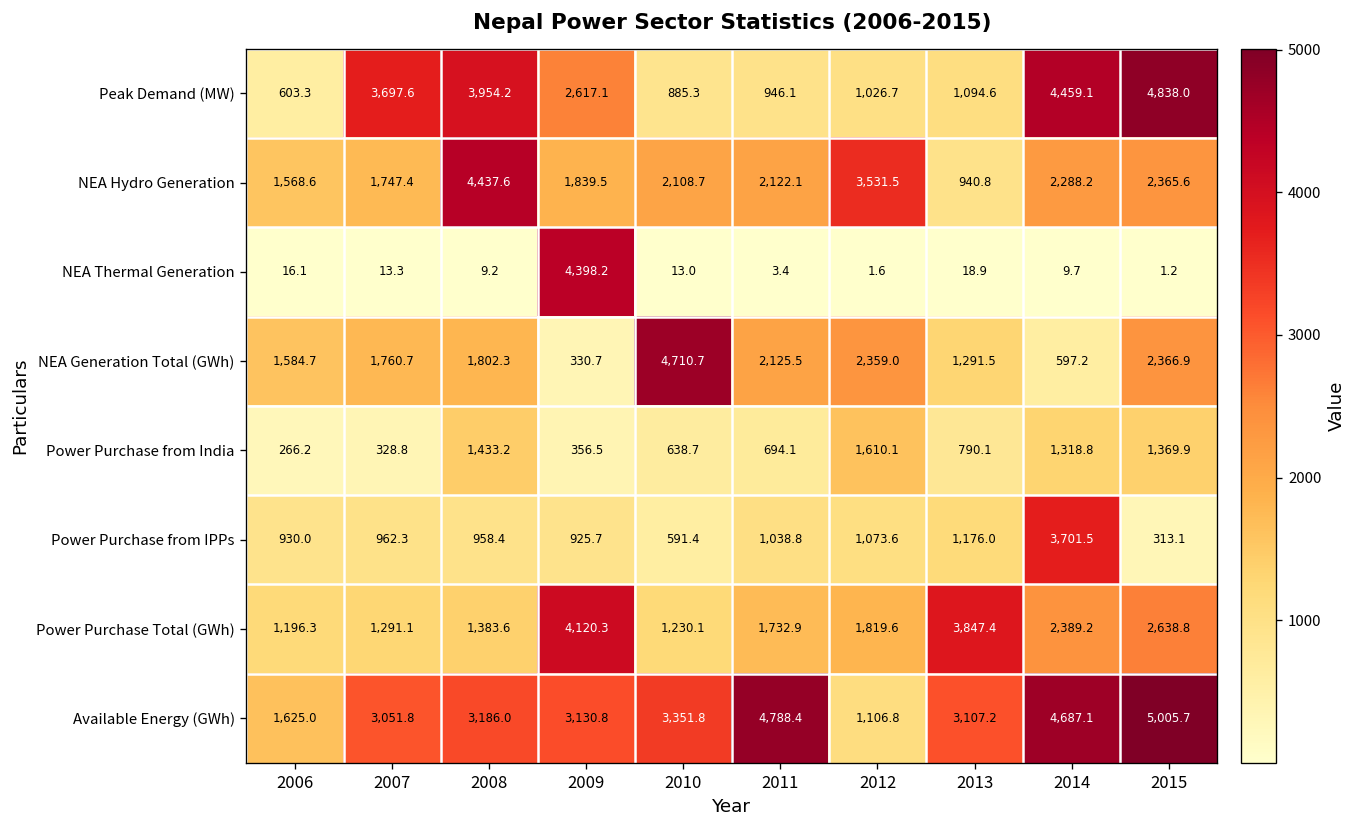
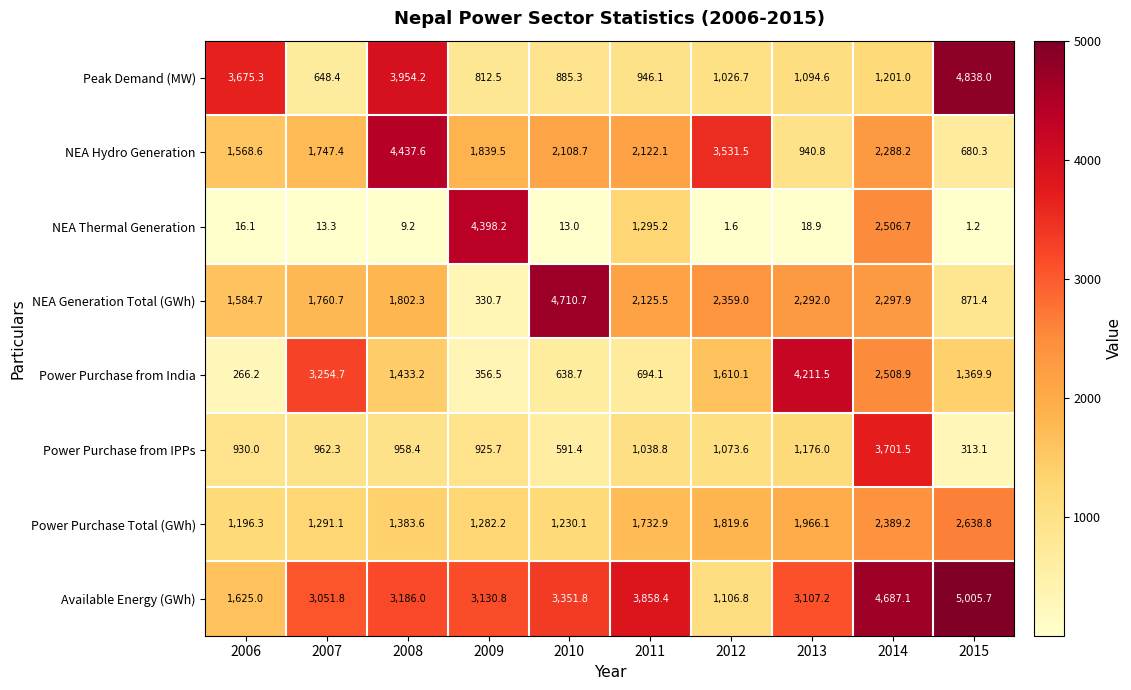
  {
    "Peak Demand (MW)": {
-     "2006": "603.3",
-     "2007": "3,697.6",
+     "2006": "3,675.3",
+     "2007": "648.4",
      "2008": "3,954.2",
-     "2009": "2,617.1",
+     "2009": "812.5",
      "2010": "885.3",
      "2011": "946.1",
      "2012": "1,026.7",
      "2013": "1,094.6",
-     "2014": "4,459.1",
+     "2014": "1,201.0",
      "2015": "4,838.0"
    },
    "NEA Hydro Generation": {
      "2006": "1,568.6",
      "2007": "1,747.4",
      "2008": "4,437.6",
      "2009": "1,839.5",
      "2010": "2,108.7",
      "2011": "2,122.1",
      "2012": "3,531.5",
      "2013": "940.8",
      "2014": "2,288.2",
-     "2015": "2,365.6"
+     "2015": "680.3"
    },
    "NEA Thermal Generation": {
      "2006": "16.1",
      "2007": "13.3",
      "2008": "9.2",
      "2009": "4,398.2",
      "2010": "13.0",
-     "2011": "3.4",
+     "2011": "1,295.2",
      "2012": "1.6",
      "2013": "18.9",
-     "2014": "9.7",
+     "2014": "2,506.7",
      "2015": "1.2"
    },
    "NEA Generation Total (GWh)": {
      "2006": "1,584.7",
      "2007": "1,760.7",
      "2008": "1,802.3",
      "2009": "330.7",
      "2010": "4,710.7",
      "2011": "2,125.5",
      "2012": "2,359.0",
-     "2013": "1,291.5",
-     "2014": "597.2",
-     "2015": "2,366.9"
+     "2013": "2,292.0",
+     "2014": "2,297.9",
+     "2015": "871.4"
    },
    "Power Purchase from India": {
      "2006": "266.2",
-     "2007": "328.8",
+     "2007": "3,254.7",
      "2008": "1,433.2",
      "2009": "356.5",
      "2010": "638.7",
      "2011": "694.1",
      "2012": "1,610.1",
-     "2013": "790.1",
-     "2014": "1,318.8",
+     "2013": "4,211.5",
+     "2014": "2,508.9",
      "2015": "1,369.9"
    },
    "Power Purchase from IPPs": {
      "2006": "930.0",
      "2007": "962.3",
      "2008": "958.4",
      "2009": "925.7",
      "2010": "591.4",
      "2011": "1,038.8",
      "2012": "1,073.6",
      "2013": "1,176.0",
      "2014": "3,701.5",
      "2015": "313.1"
    },
    "Power Purchase Total (GWh)": {
      "2006": "1,196.3",
      "2007": "1,291.1",
      "2008": "1,383.6",
-     "2009": "4,120.3",
+     "2009": "1,282.2",
      "2010": "1,230.1",
      "2011": "1,732.9",
      "2012": "1,819.6",
-     "2013": "3,847.4",
+     "2013": "1,966.1",
      "2014": "2,389.2",
      "2015": "2,638.8"
    },
    "Available Energy (GWh)": {
      "2006": "1,625.0",
      "2007": "3,051.8",
      "2008": "3,186.0",
      "2009": "3,130.8",
      "2010": "3,351.8",
-     "2011": "4,788.4",
+     "2011": "3,858.4",
      "2012": "1,106.8",
      "2013": "3,107.2",
      "2014": "4,687.1",
      "2015": "5,005.7"
    }
  }
